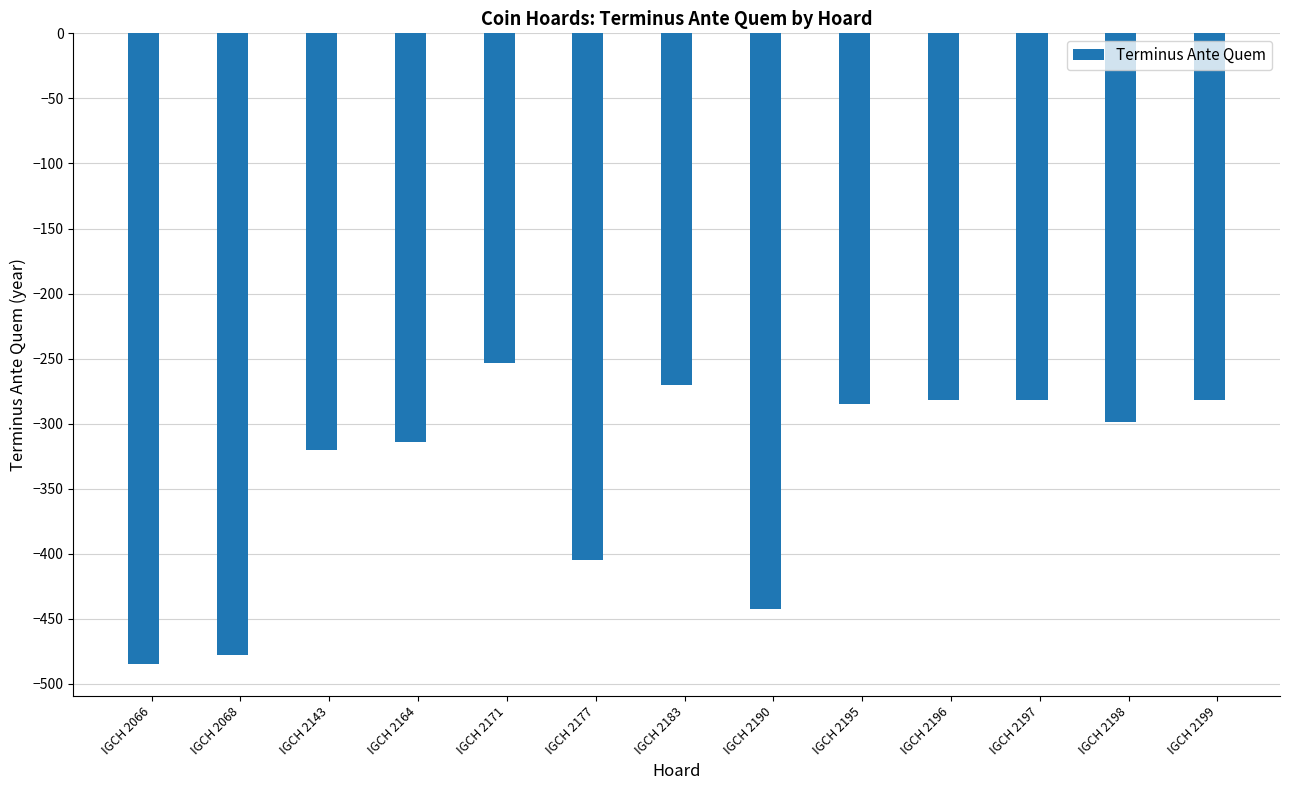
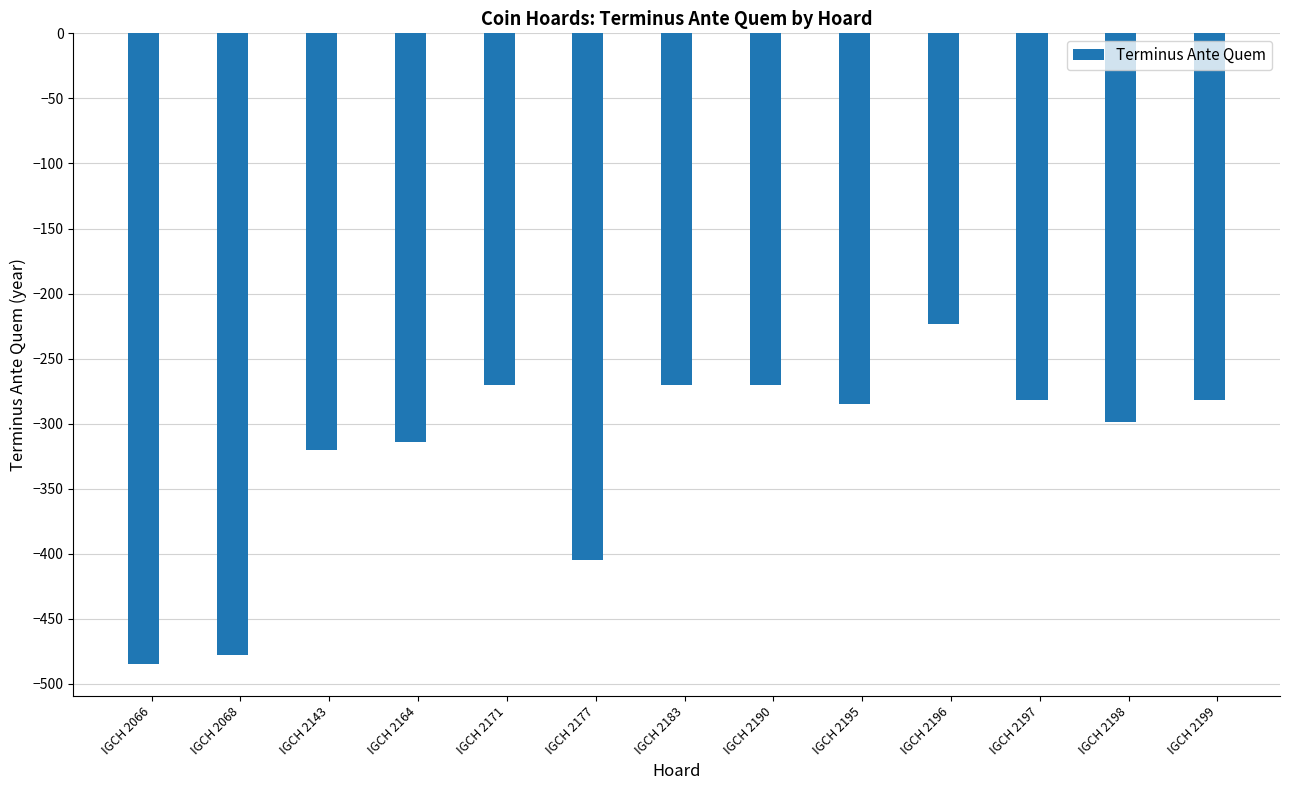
  {
    "IGCH 2066": -485,
    "IGCH 2068": -478,
    "IGCH 2143": -320,
    "IGCH 2164": -314,
-   "IGCH 2171": -253,
+   "IGCH 2171": -270,
    "IGCH 2177": -405,
    "IGCH 2183": -270,
-   "IGCH 2190": -442,
+   "IGCH 2190": -270,
    "IGCH 2195": -285,
-   "IGCH 2196": -282,
+   "IGCH 2196": -223,
    "IGCH 2197": -282,
    "IGCH 2198": -299,
    "IGCH 2199": -282
  }
